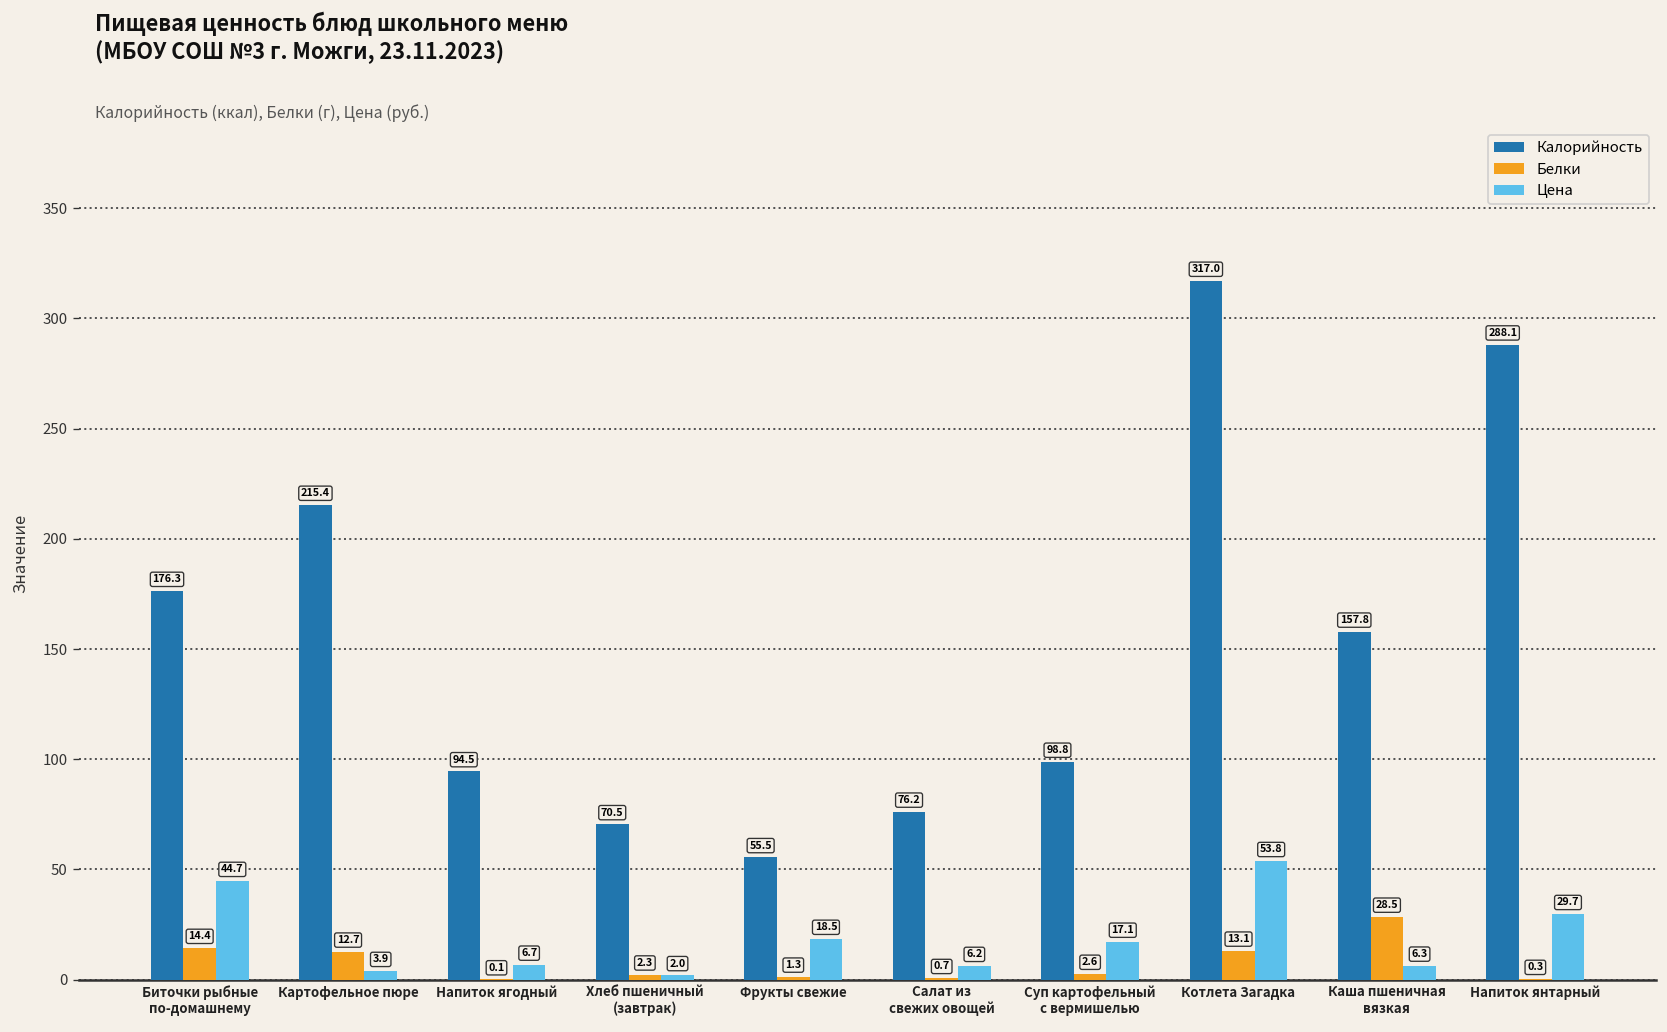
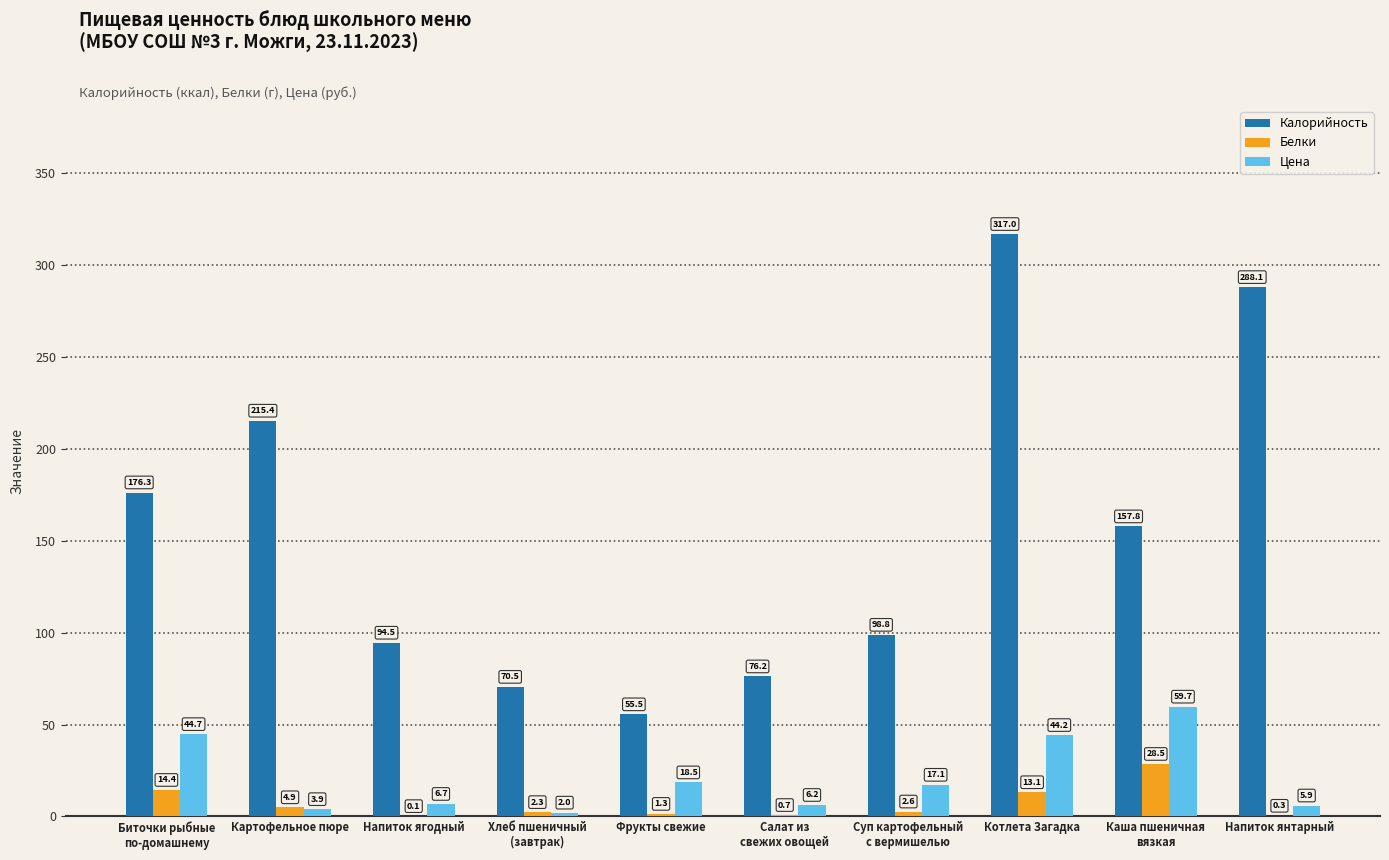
  {
    "Белки": {
-     "Картофельное пюре": 12.7
+     "Картофельное пюре": 4.9
    },
    "Цена": {
-     "Котлета Загадка": 53.8,
-     "Каша пшеничная вязкая": 6.3,
-     "Напиток янтарный": 29.7
+     "Котлета Загадка": 44.2,
+     "Каша пшеничная вязкая": 59.7,
+     "Напиток янтарный": 5.9
    }
  }
